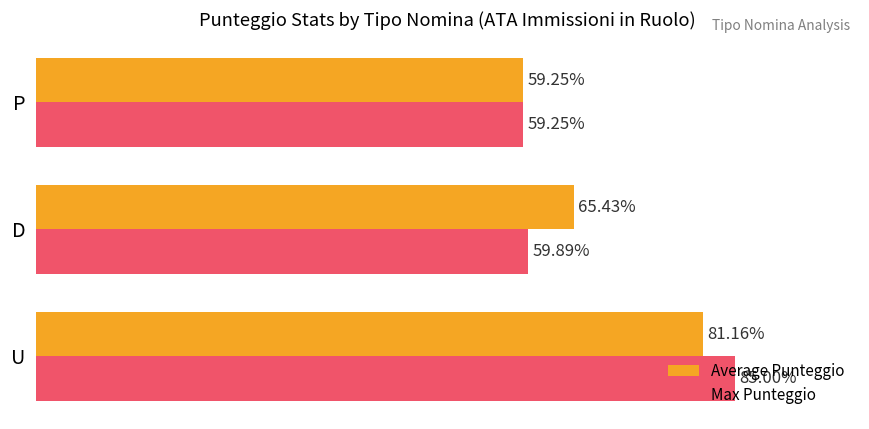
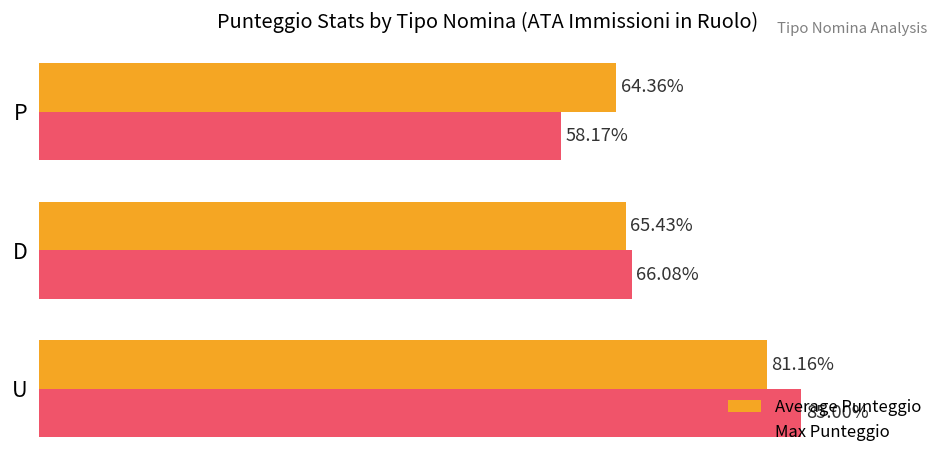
  {
    "Average Punteggio": {
-     "P": "59.25%",
+     "P": "64.36%",
      "D": "65.43%",
      "U": "81.16%"
    },
    "Max Punteggio": {
-     "P": "59.25%",
-     "D": "59.89%",
+     "P": "58.17%",
+     "D": "66.08%",
      "U": "85.00%"
    }
  }
